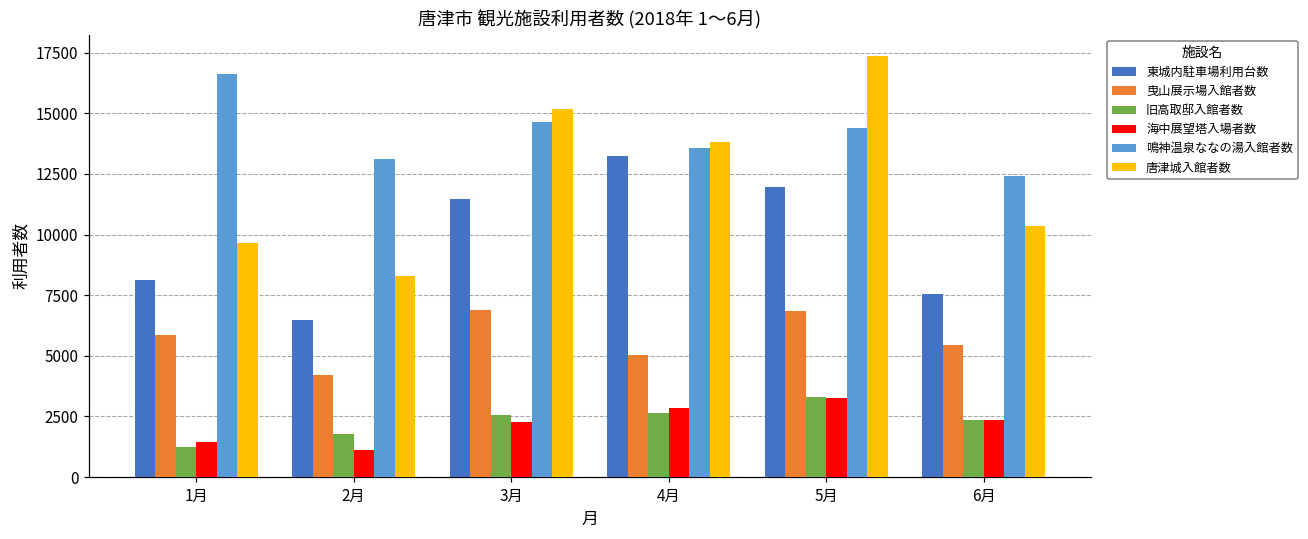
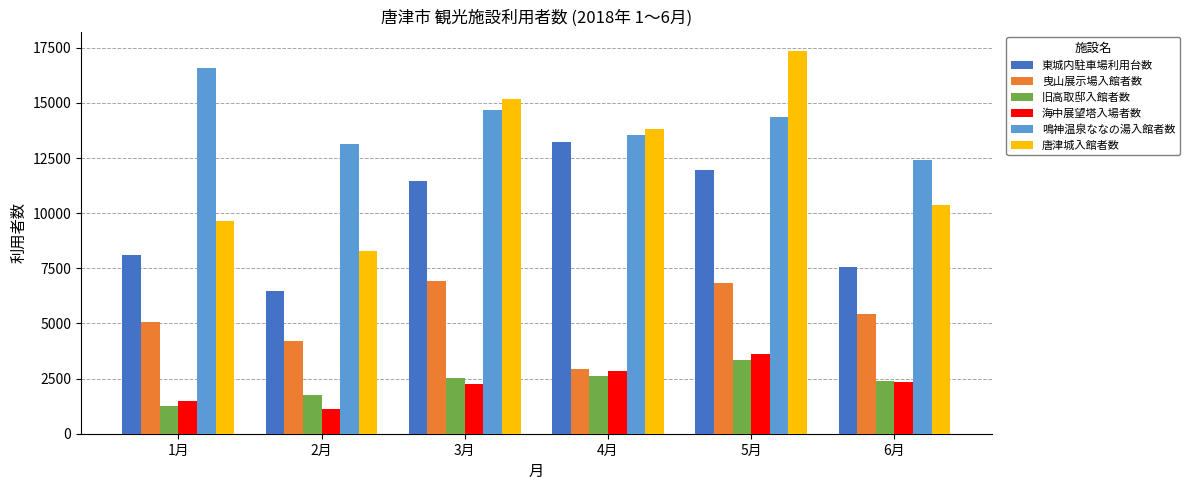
  {
    "曳山展示場入館者数": {
-     "1月": 5800,
+     "1月": 5100,
      "2月": 4200,
      "3月": 6900,
-     "4月": 5000,
+     "4月": 2900,
      "5月": 6800,
      "6月": 5400
    },
    "旧高取邸入館者数": {
      "1月": 1200,
      "2月": 1800,
      "3月": 2500,
      "4月": 2600,
      "5月": 3300,
      "6月": 2400
    },
    "海中展望塔入場者数": {
      "1月": 1500,
      "2月": 1100,
      "3月": 2300,
      "4月": 2900,
-     "5月": 3200,
+     "5月": 3600,
      "6月": 2300
    },
    "唐津城入館者数": {
      "1月": 9600,
      "2月": 8300,
      "3月": 15200,
      "4月": 13800,
      "5月": 17400,
      "6月": 10400
    }
  }
